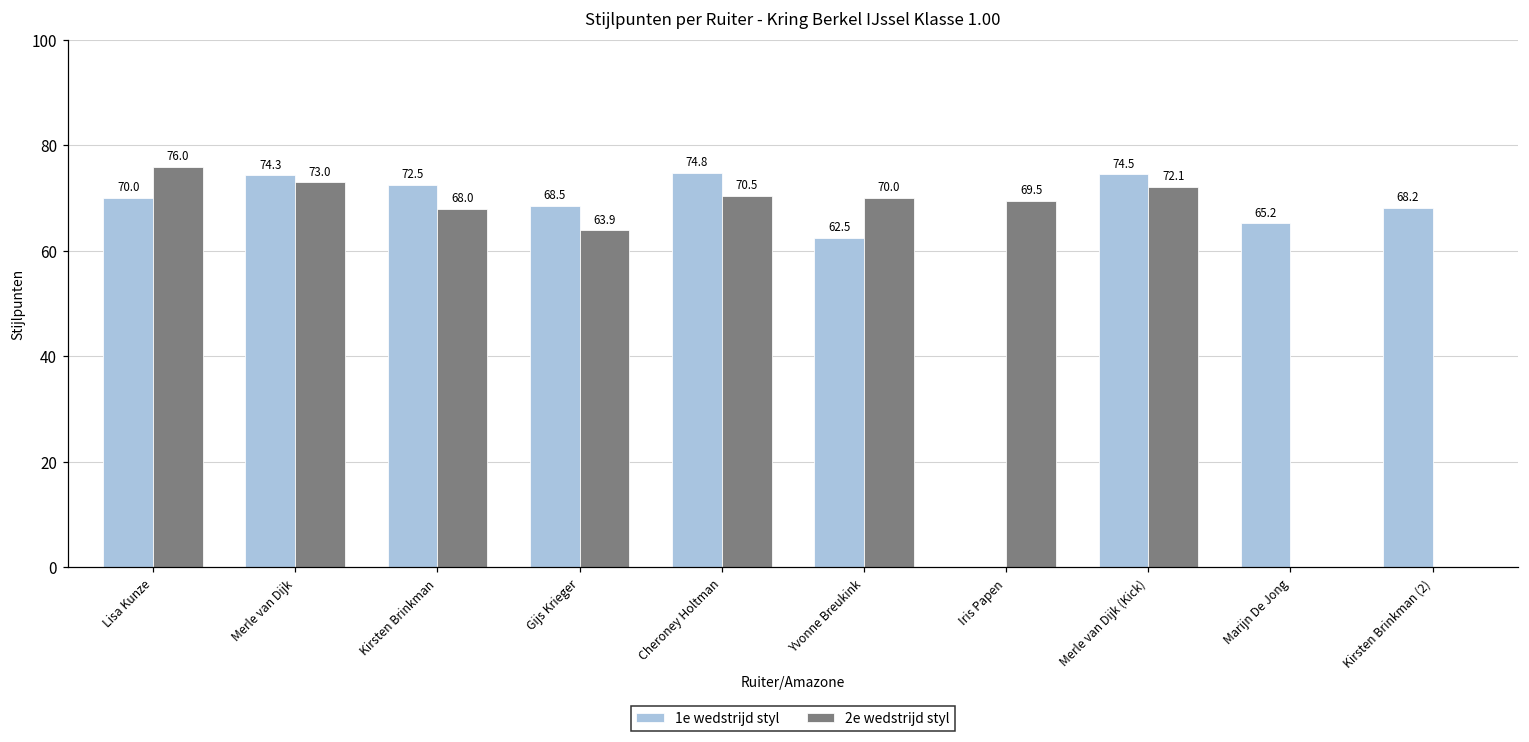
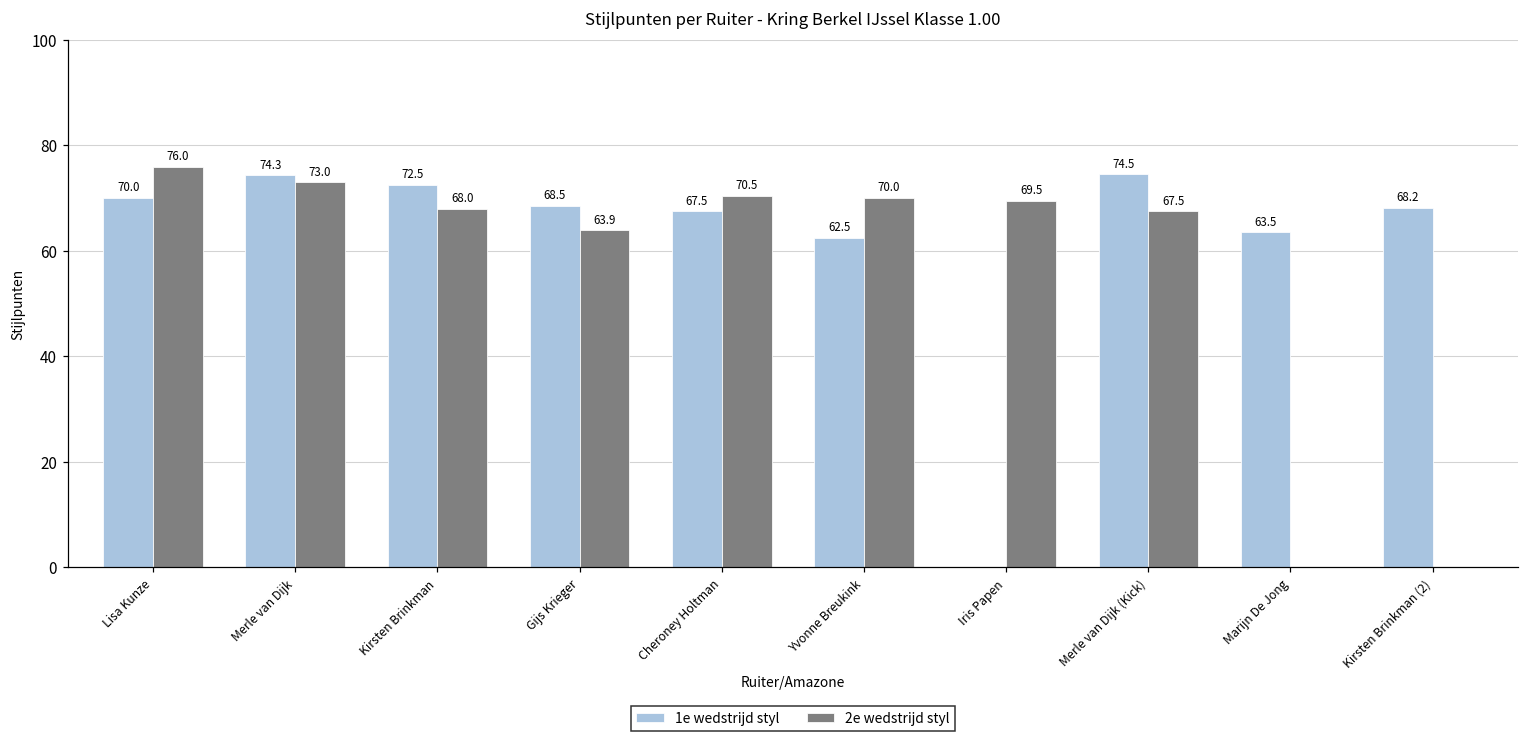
  {
    "1e wedstrijd styl": {
      "Lisa Kunze": 70.0,
      "Merle van Dijk": 74.3,
      "Kirsten Brinkman": 72.5,
      "Gijs Krieger": 68.5,
-     "Cheroney Holtman": 74.8,
+     "Cheroney Holtman": 67.5,
      "Yvonne Breukink": 62.5,
      "Merle van Dijk (Kick)": 74.5,
-     "Marijn De Jong": 65.2,
+     "Marijn De Jong": 63.5,
      "Kirsten Brinkman (2)": 68.2
    },
    "2e wedstrijd styl": {
      "Lisa Kunze": 76.0,
      "Merle van Dijk": 73.0,
      "Kirsten Brinkman": 68.0,
      "Gijs Krieger": 63.9,
      "Cheroney Holtman": 70.5,
      "Yvonne Breukink": 70.0,
      "Iris Papen": 69.5,
-     "Merle van Dijk (Kick)": 72.1
+     "Merle van Dijk (Kick)": 67.5
    }
  }
